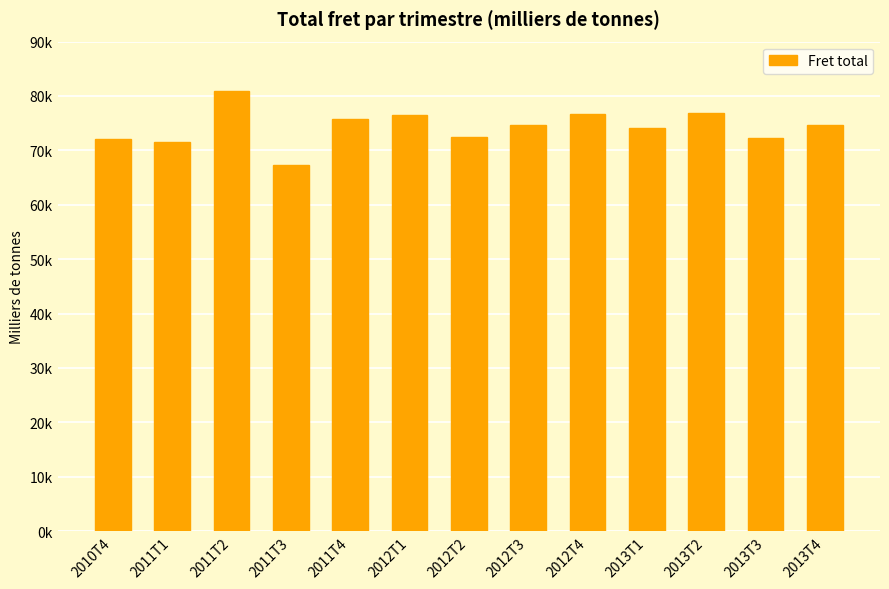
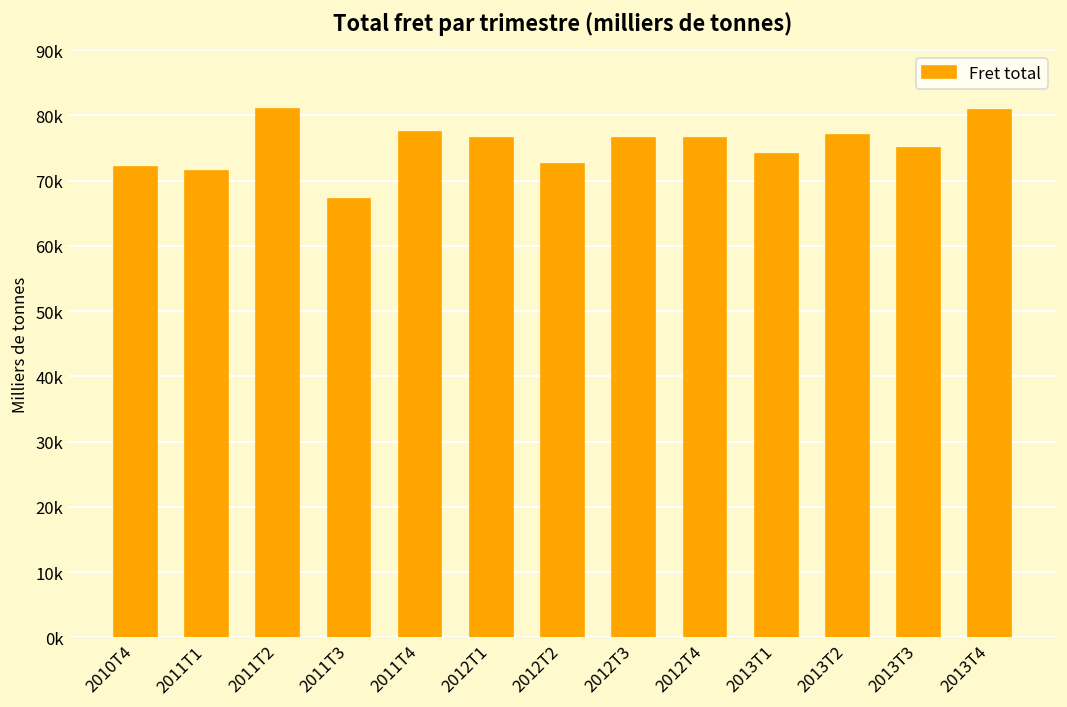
  {
    "2010T4": 72000,
    "2011T1": 72000,
    "2011T2": 81000,
    "2011T3": 67000,
-   "2011T4": 76000,
+   "2011T4": 77000,
    "2012T1": 77000,
    "2012T2": 73000,
-   "2012T3": 75000,
+   "2012T3": 76000,
    "2012T4": 77000,
    "2013T1": 74000,
    "2013T2": 77000,
-   "2013T3": 72000,
-   "2013T4": 75000
+   "2013T3": 75000,
+   "2013T4": 81000
  }
